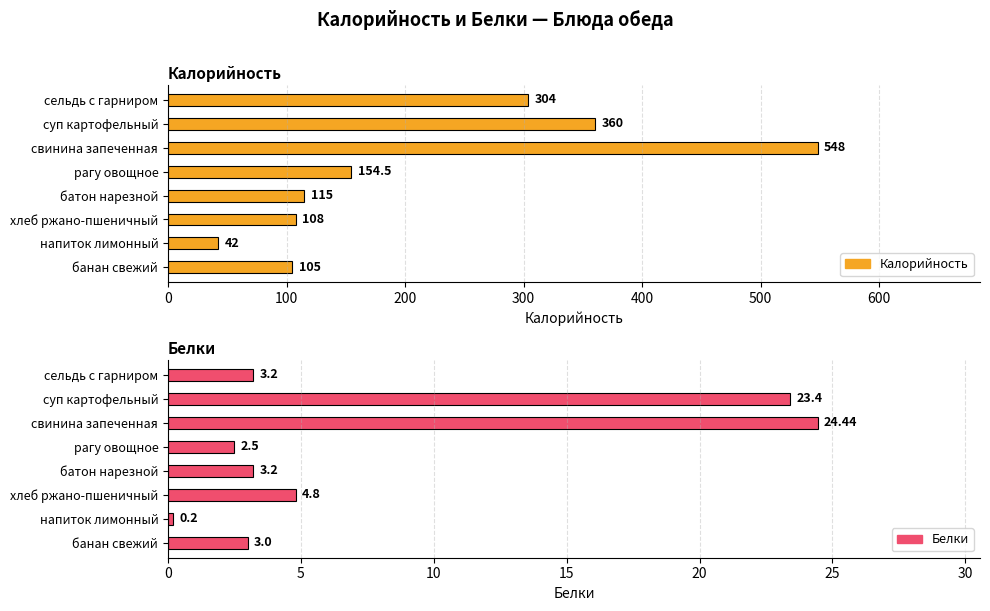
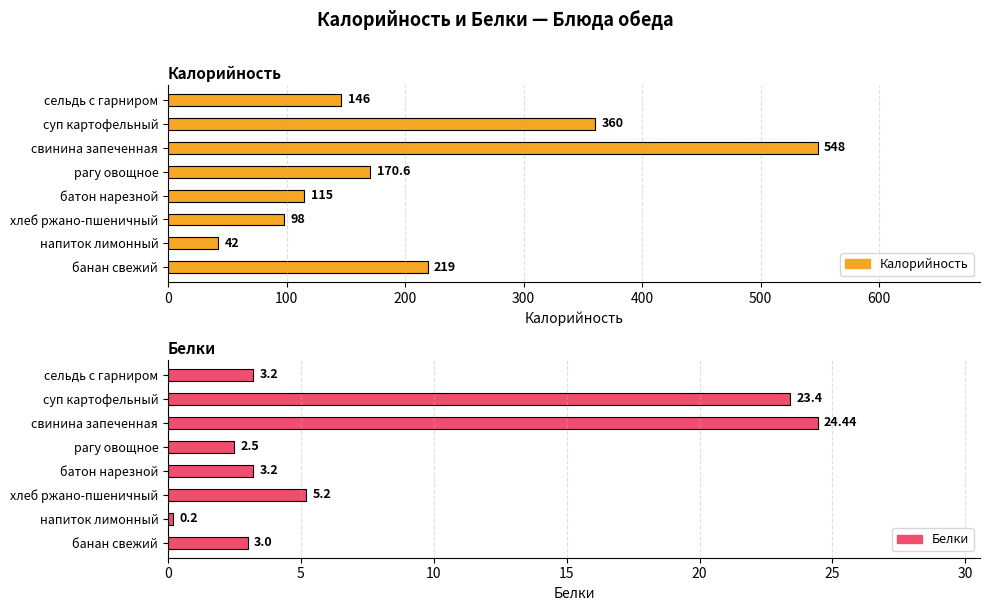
  {
    "Калорийность": {
-     "сельдь с гарниром": 304,
+     "сельдь с гарниром": 146,
      "суп картофельный": 360,
      "свинина запеченная": 548,
-     "рагу овощное": 154.5,
+     "рагу овощное": 170.6,
      "батон нарезной": 115,
-     "хлеб ржано-пшеничный": 108,
+     "хлеб ржано-пшеничный": 98,
      "напиток лимонный": 42,
-     "банан свежий": 105
+     "банан свежий": 219
    },
    "Белки": {
      "сельдь с гарниром": 3.2,
      "суп картофельный": 23.4,
      "свинина запеченная": 24.44,
      "рагу овощное": 2.5,
      "батон нарезной": 3.2,
-     "хлеб ржано-пшеничный": 4.8,
+     "хлеб ржано-пшеничный": 5.2,
      "напиток лимонный": 0.2,
      "банан свежий": 3.0
    }
  }
